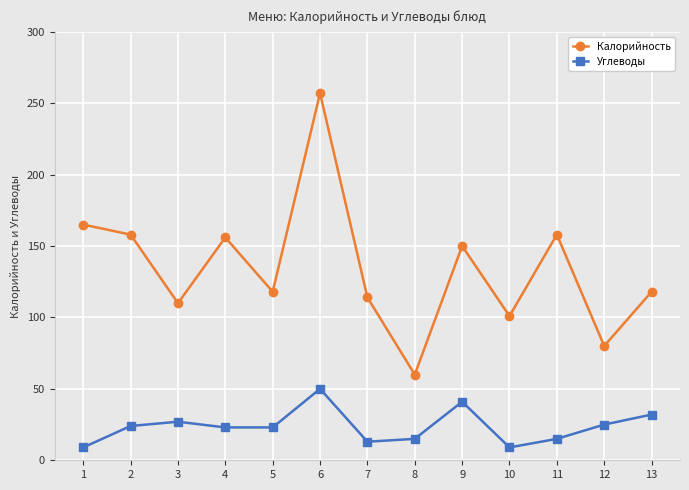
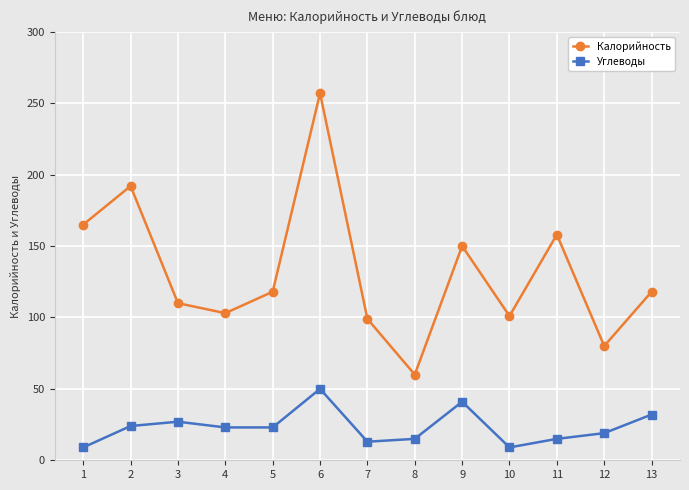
  {
    "Калорийность": {
      "1": 165,
-     "2": 158,
+     "2": 192,
      "3": 110,
-     "4": 156,
+     "4": 103,
      "5": 118,
      "6": 257,
-     "7": 114,
+     "7": 99,
      "8": 60,
      "9": 150,
      "10": 101,
      "11": 158,
      "12": 80,
      "13": 118
    },
    "Углеводы": {
      "1": 9,
      "2": 24,
      "3": 27,
      "4": 23,
      "5": 23,
      "6": 50,
      "7": 13,
      "8": 15,
      "9": 41,
      "10": 9,
      "11": 15,
-     "12": 25,
+     "12": 19,
      "13": 32
    }
  }
